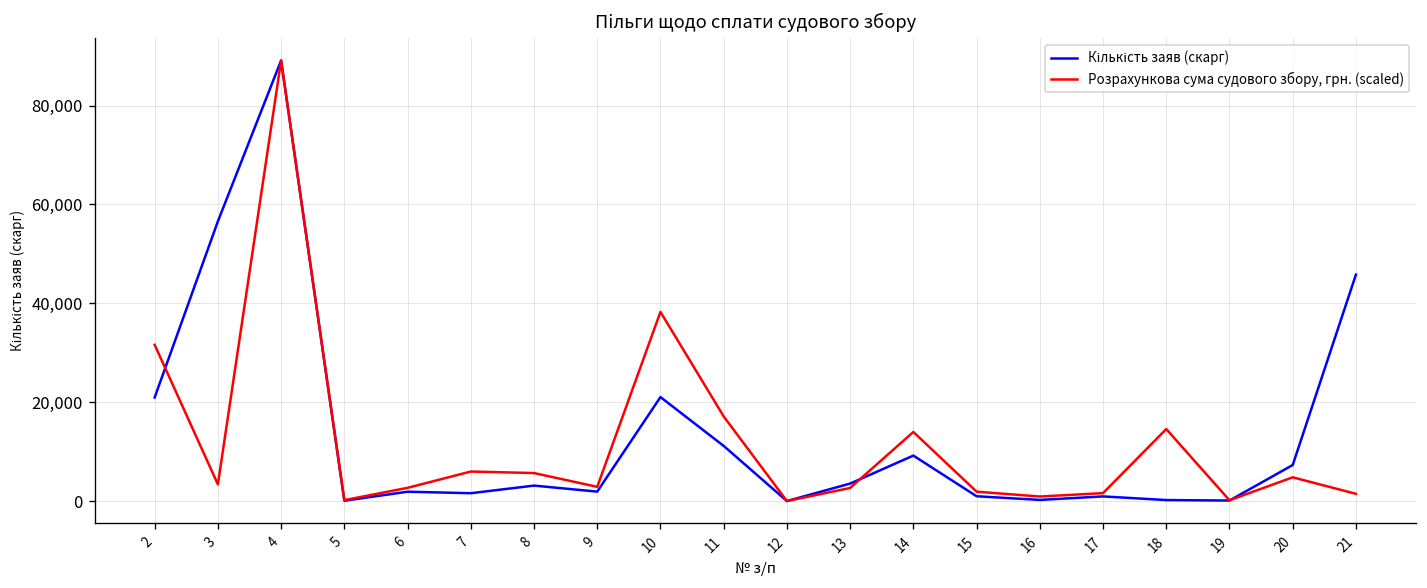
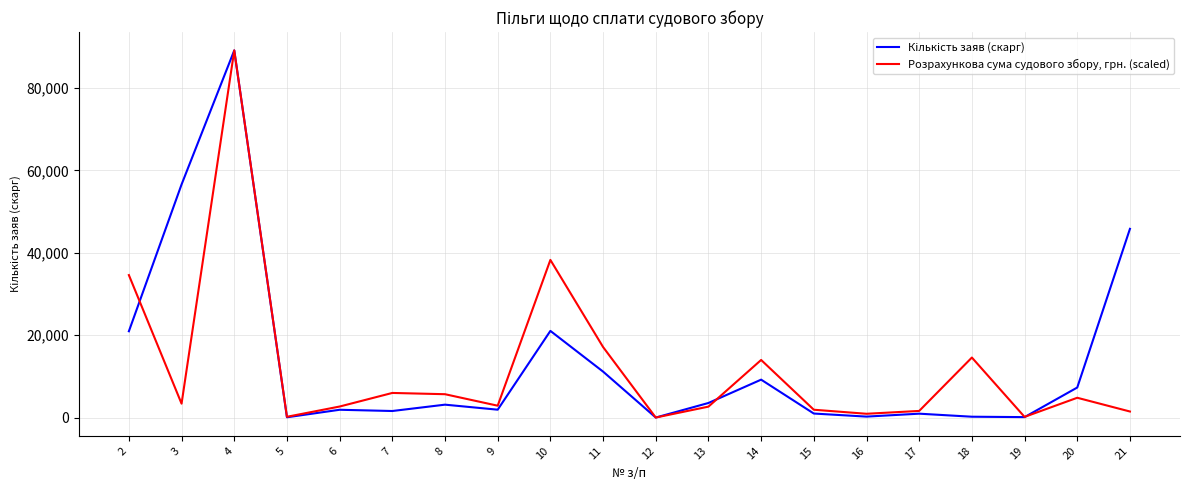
  {
    "Кількість заяв (скарг)": {
      "2": "21,000",
      "3": "57,000",
      "6": "2,000",
      "7": "2,000",
      "8": "3,000",
      "9": "2,000",
      "10": "21,000",
      "11": "11,000",
      "13": "4,000",
      "14": "9,000",
      "15": "1,000",
      "16": "0",
      "17": "1,000",
      "18": "0",
      "20": "7,000",
      "21": "46,000"
    },
    "Розрахункова сума судового збору, грн. (scaled)": {
-     "2": "32,000",
+     "2": "35,000",
      "3": "3,000",
      "6": "3,000",
      "7": "6,000",
      "8": "6,000",
      "9": "3,000",
      "10": "38,000",
      "11": "17,000",
      "13": "3,000",
      "14": "14,000",
      "15": "2,000",
      "16": "1,000",
      "17": "2,000",
      "18": "15,000",
      "20": "5,000",
      "21": "1,000"
    }
  }
